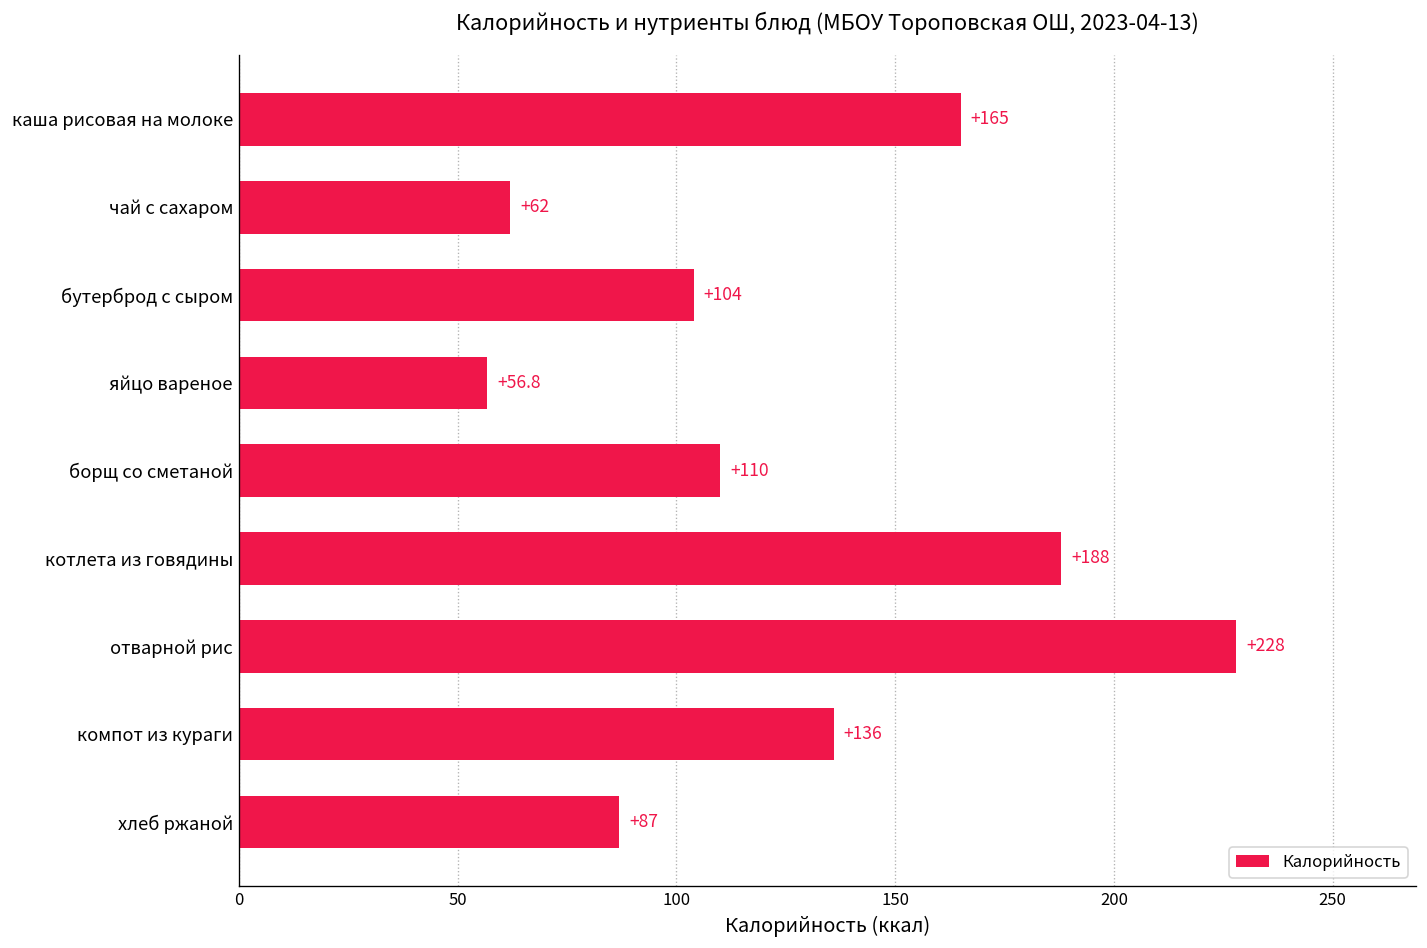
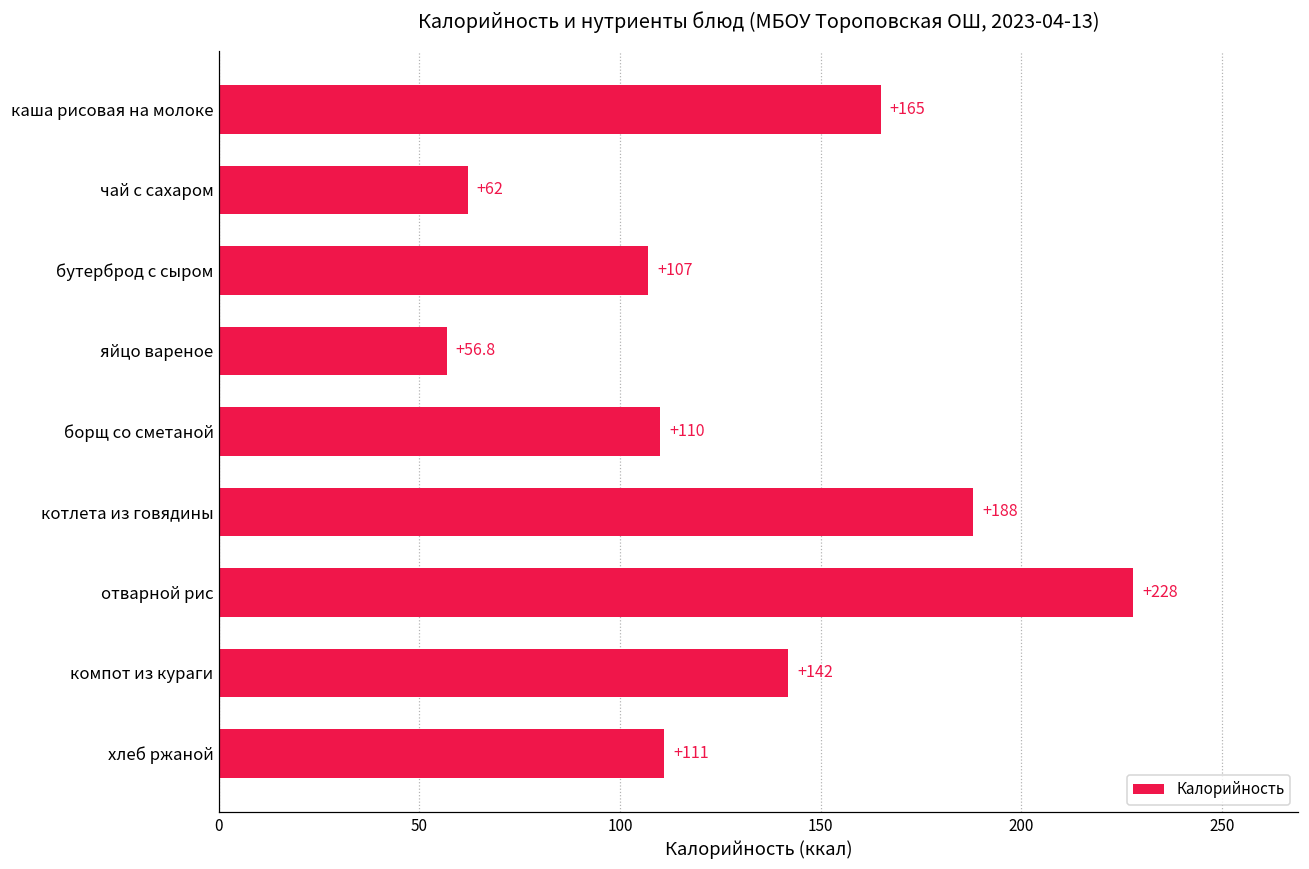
  {
    "каша рисовая на молоке": "+165",
    "чай с сахаром": "+62",
-   "бутерброд с сыром": "+104",
+   "бутерброд с сыром": "+107",
    "яйцо вареное": "+56.8",
    "борщ со сметаной": "+110",
    "котлета из говядины": "+188",
    "отварной рис": "+228",
-   "компот из кураги": "+136",
-   "хлеб ржаной": "+87"
+   "компот из кураги": "+142",
+   "хлеб ржаной": "+111"
  }
